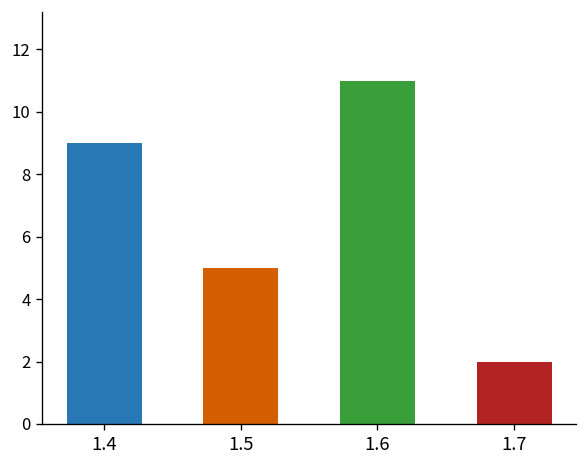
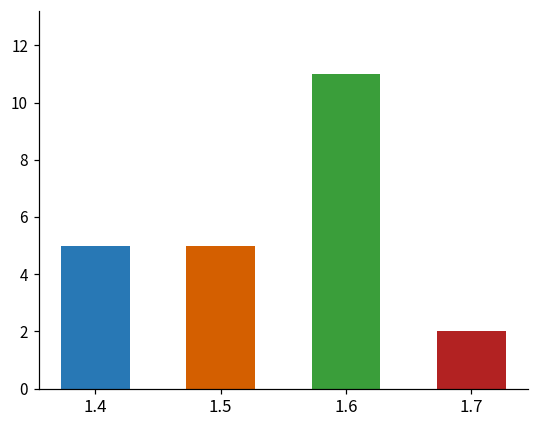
  {
-   "1.4": 9,
+   "1.4": 5,
    "1.5": 5,
    "1.6": 11,
    "1.7": 2
  }
